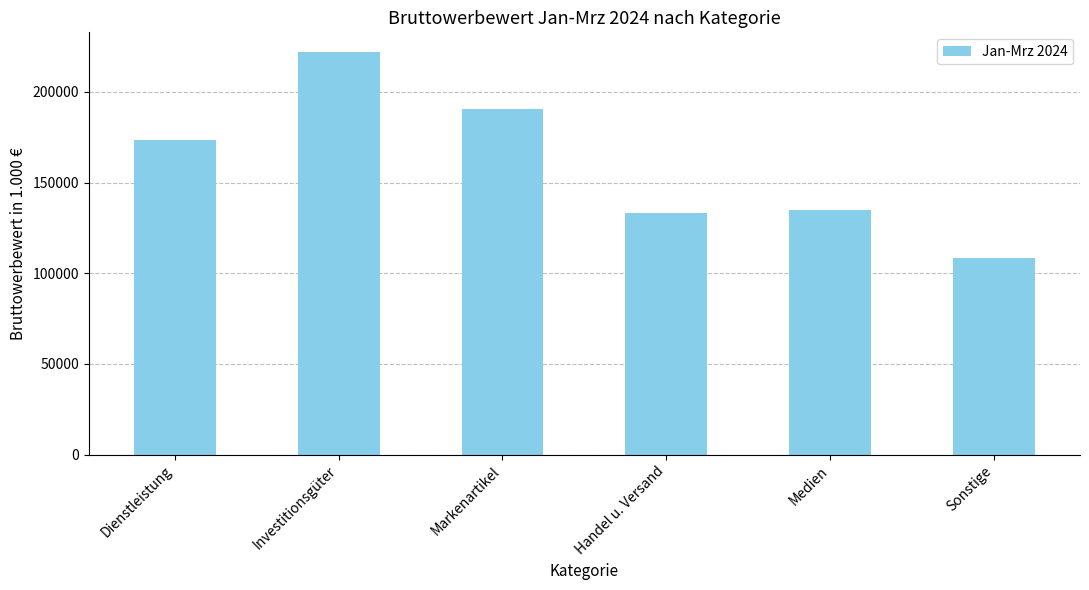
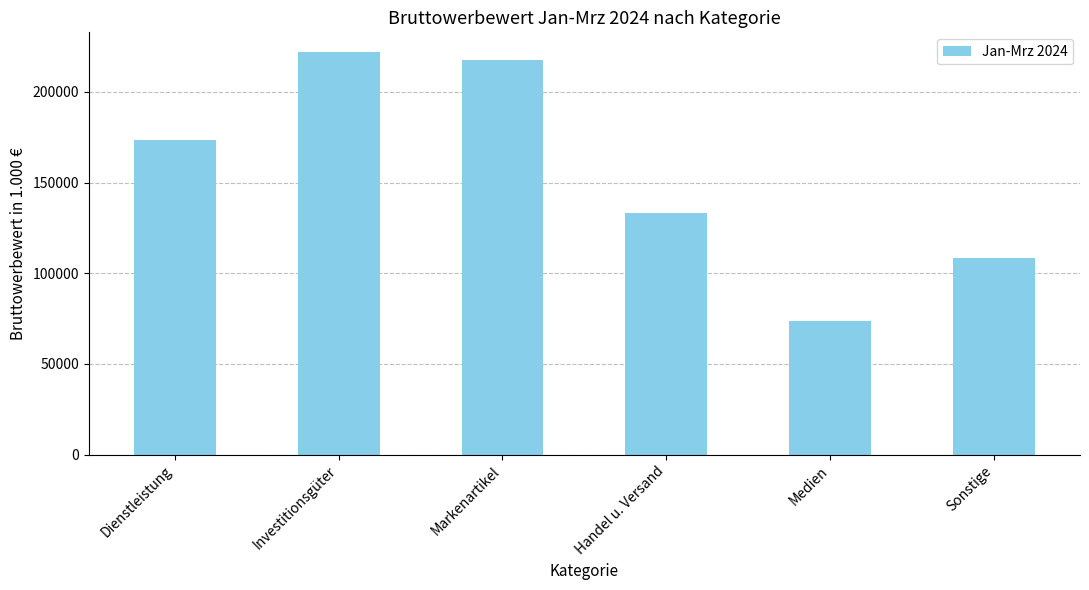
  {
    "Dienstleistung": 173000,
    "Investitionsgüter": 222000,
-   "Markenartikel": 191000,
+   "Markenartikel": 217000,
    "Handel u. Versand": 133000,
-   "Medien": 135000,
+   "Medien": 74000,
    "Sonstige": 108000
  }
